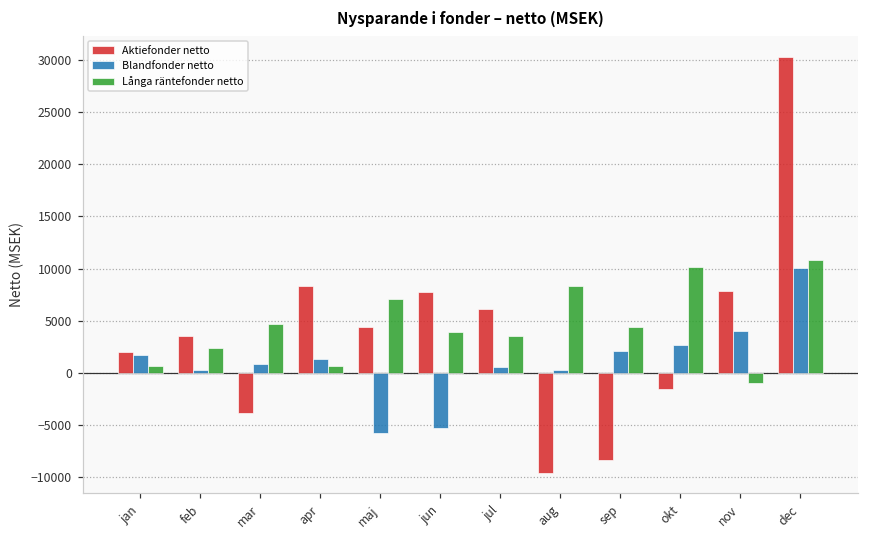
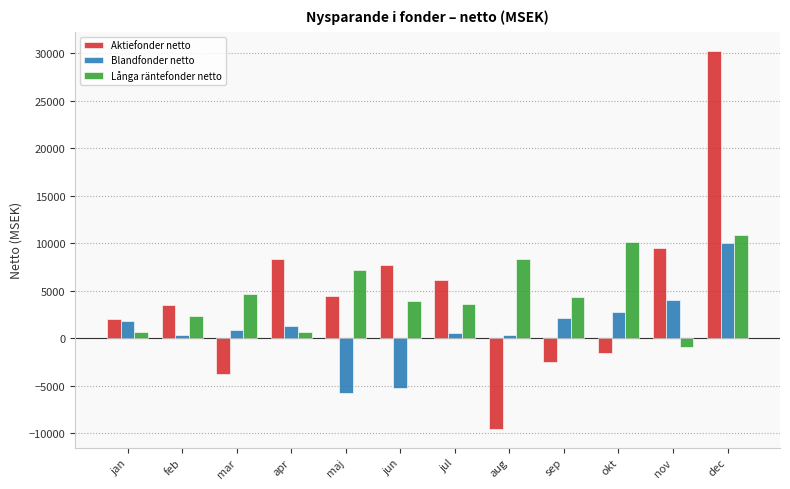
  {
    "Aktiefonder netto": {
      "jan": 2000,
      "feb": 4000,
      "mar": -4000,
      "apr": 8000,
      "maj": 4000,
      "jun": 8000,
      "jul": 6000,
      "aug": -10000,
-     "sep": -8000,
+     "sep": -2000,
      "okt": -2000,
-     "nov": 8000,
+     "nov": 9000,
      "dec": 30000
    },
    "Blandfonder netto": {
      "jan": 2000,
      "feb": 0,
      "mar": 1000,
      "apr": 1000,
      "maj": -6000,
      "jun": -5000,
      "jul": 1000,
      "aug": 0,
      "sep": 2000,
      "okt": 3000,
      "nov": 4000,
      "dec": 10000
    },
    "Långa räntefonder netto": {
      "jan": 1000,
      "feb": 2000,
      "mar": 5000,
      "apr": 1000,
      "maj": 7000,
      "jun": 4000,
      "jul": 4000,
      "aug": 8000,
      "sep": 4000,
      "okt": 10000,
      "nov": -1000,
      "dec": 11000
    }
  }
